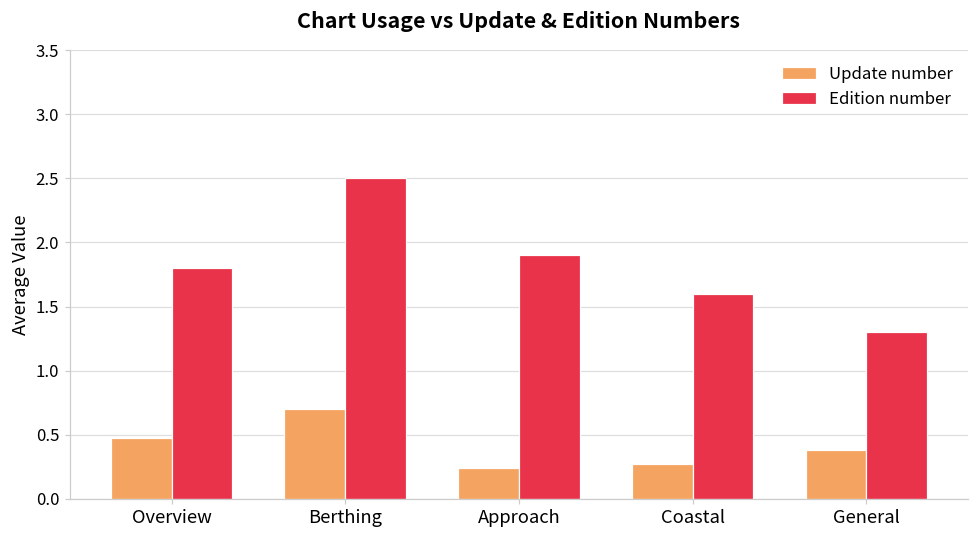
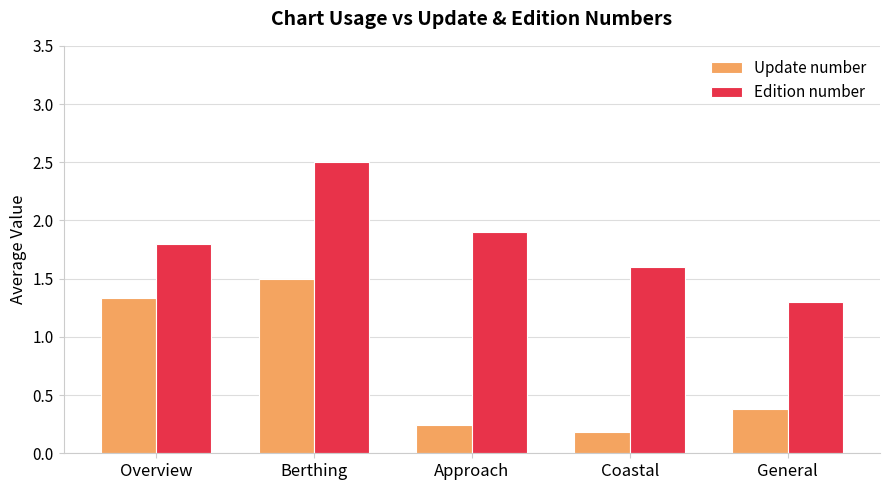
  {
    "Update number": {
-     "Overview": 0.47,
-     "Berthing": 0.7,
+     "Overview": 1.33,
+     "Berthing": 1.5,
      "Approach": 0.24,
-     "Coastal": 0.27,
+     "Coastal": 0.18,
      "General": 0.38
    },
    "Edition number": {
      "Overview": 1.80,
      "Berthing": 2.50,
      "Approach": 1.90,
      "Coastal": 1.60,
      "General": 1.30
    }
  }
